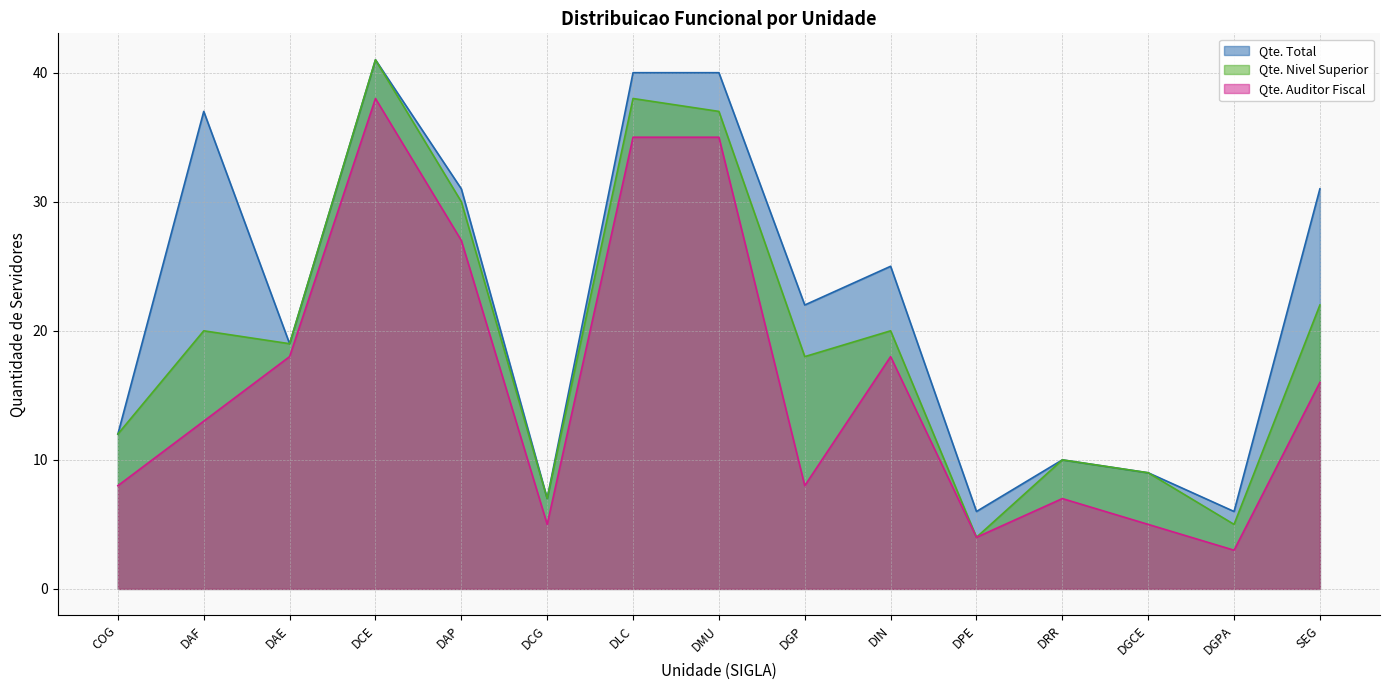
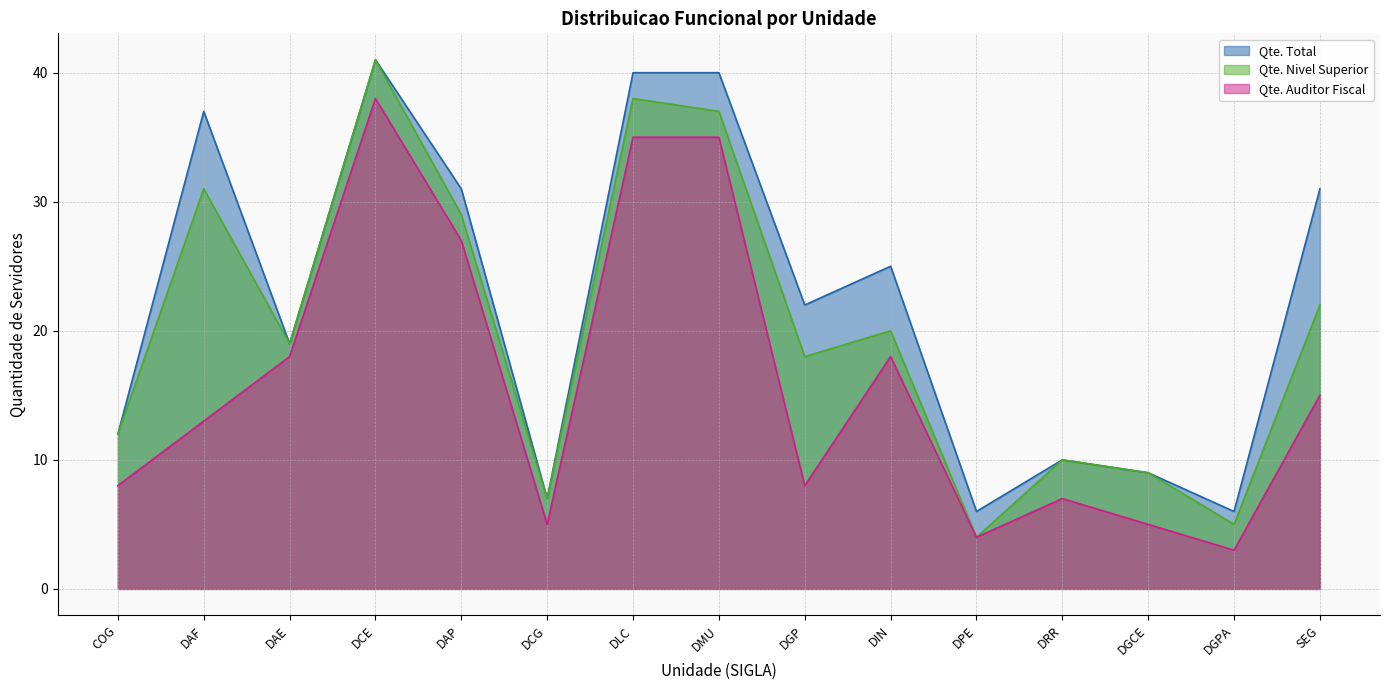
  {
    "Qte. Total": {
      "DAF": 37,
      "DAP": 31,
      "DLC": 40,
      "DMU": 40,
      "DGP": 22,
      "DIN": 25,
      "DPE": 6,
      "DGPA": 6,
      "SEG": 31
    },
    "Qte. Nivel Superior": {
-     "DAF": 20,
-     "DAP": 30,
+     "DAF": 31,
+     "DAP": 29,
      "DLC": 38,
      "DMU": 37,
      "DGP": 18,
      "DIN": 20,
      "DGPA": 5,
      "SEG": 22
    },
    "Qte. Auditor Fiscal": {
      "COG": 8,
      "DAF": 13,
      "DAE": 18,
      "DCE": 38,
      "DAP": 27,
      "DCG": 5,
      "DLC": 35,
      "DMU": 35,
      "DGP": 8,
      "DIN": 18,
      "DRR": 7,
      "DGCE": 5,
      "DGPA": 3,
-     "SEG": 16
+     "SEG": 15
    }
  }
